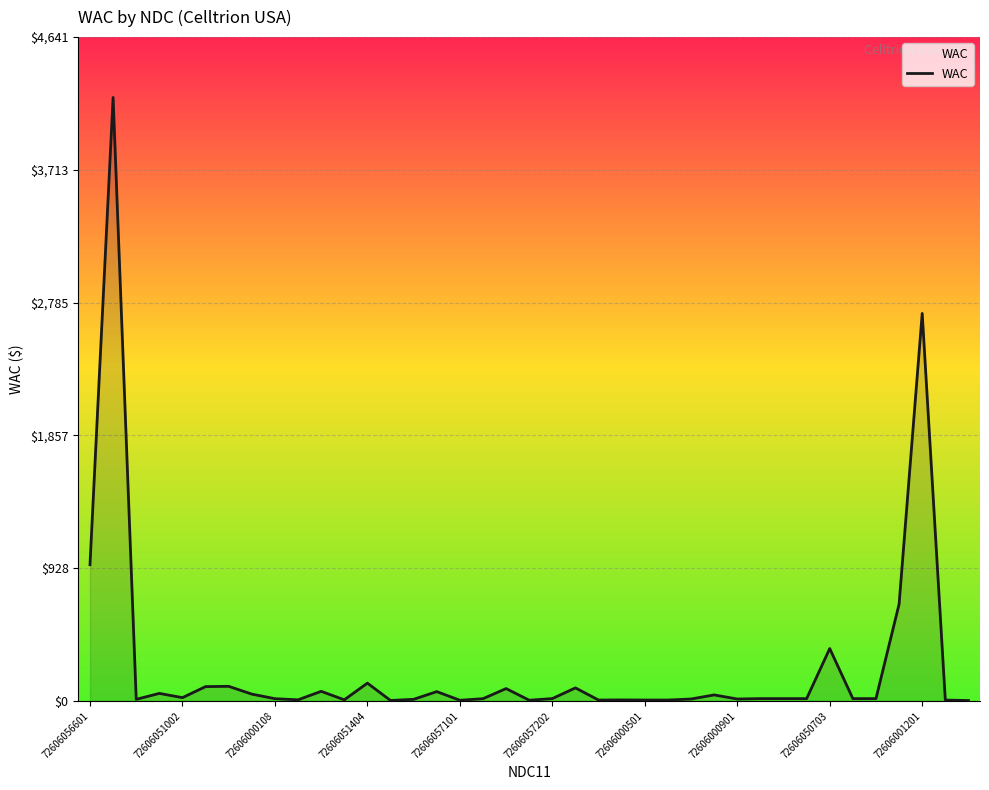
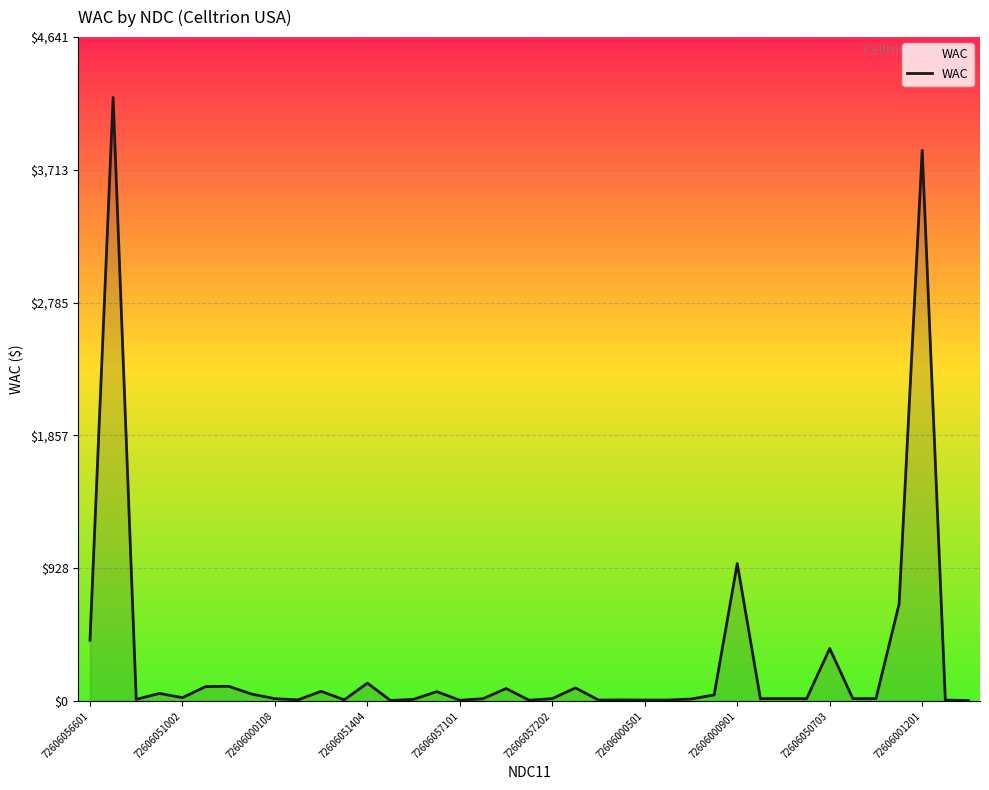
  {
-   "72606056601": "$950",
+   "72606056601": "$430",
    "72606051002": "$20",
    "72606000108": "$20",
    "72606051404": "$130",
    "72606057101": "$10",
    "72606057202": "$20",
    "72606000501": "$10",
-   "72606000901": "$10",
+   "72606000901": "$960",
    "72606050703": "$370",
-   "72606001201": "$2,710"
+   "72606001201": "$3,850"
  }
